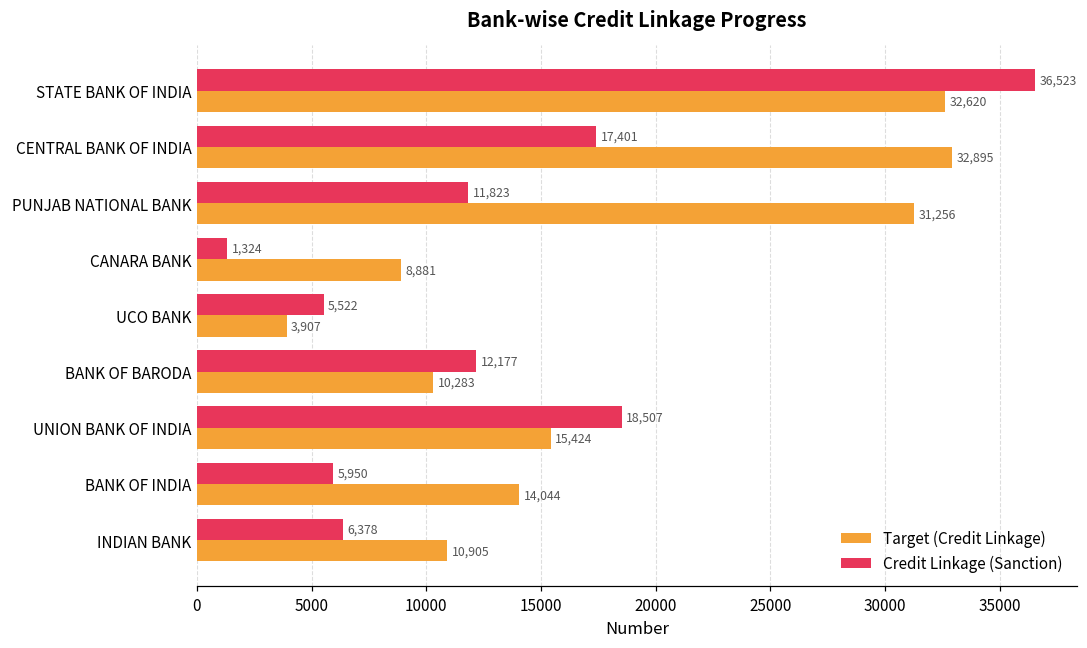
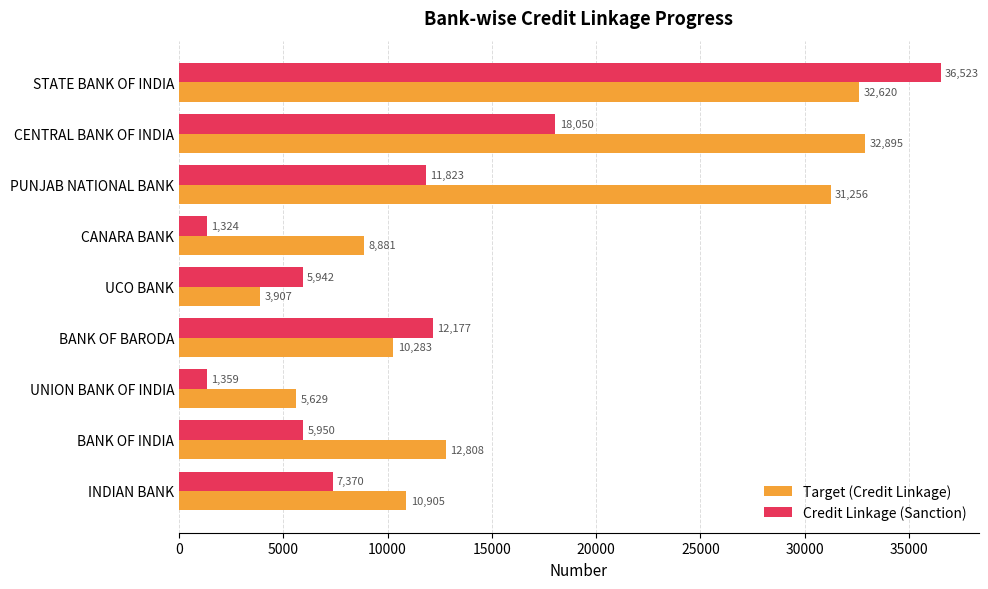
  {
    "Target (Credit Linkage)": {
      "STATE BANK OF INDIA": "32,620",
      "CENTRAL BANK OF INDIA": "32,895",
      "PUNJAB NATIONAL BANK": "31,256",
      "CANARA BANK": "8,881",
      "UCO BANK": "3,907",
      "BANK OF BARODA": "10,283",
-     "UNION BANK OF INDIA": "15,424",
-     "BANK OF INDIA": "14,044",
+     "UNION BANK OF INDIA": "5,629",
+     "BANK OF INDIA": "12,808",
      "INDIAN BANK": "10,905"
    },
    "Credit Linkage (Sanction)": {
      "STATE BANK OF INDIA": "36,523",
-     "CENTRAL BANK OF INDIA": "17,401",
+     "CENTRAL BANK OF INDIA": "18,050",
      "PUNJAB NATIONAL BANK": "11,823",
      "CANARA BANK": "1,324",
-     "UCO BANK": "5,522",
+     "UCO BANK": "5,942",
      "BANK OF BARODA": "12,177",
-     "UNION BANK OF INDIA": "18,507",
+     "UNION BANK OF INDIA": "1,359",
      "BANK OF INDIA": "5,950",
-     "INDIAN BANK": "6,378"
+     "INDIAN BANK": "7,370"
    }
  }
